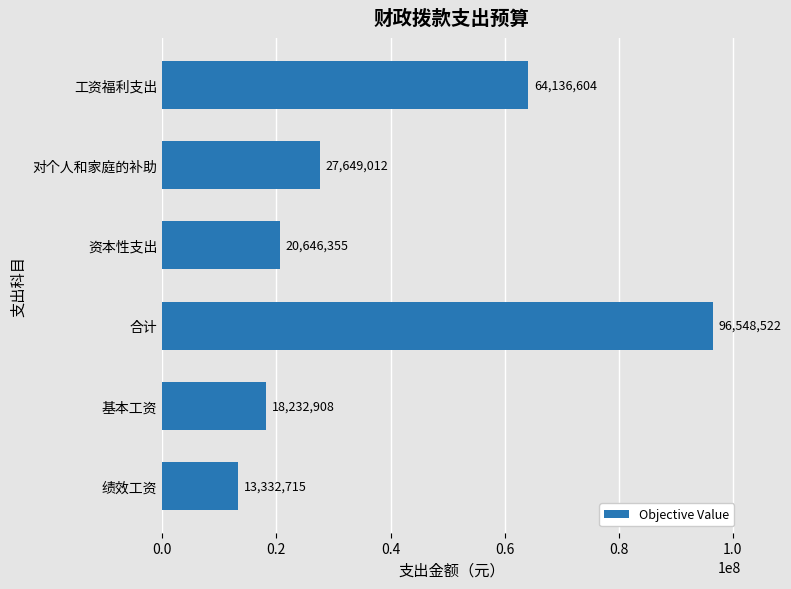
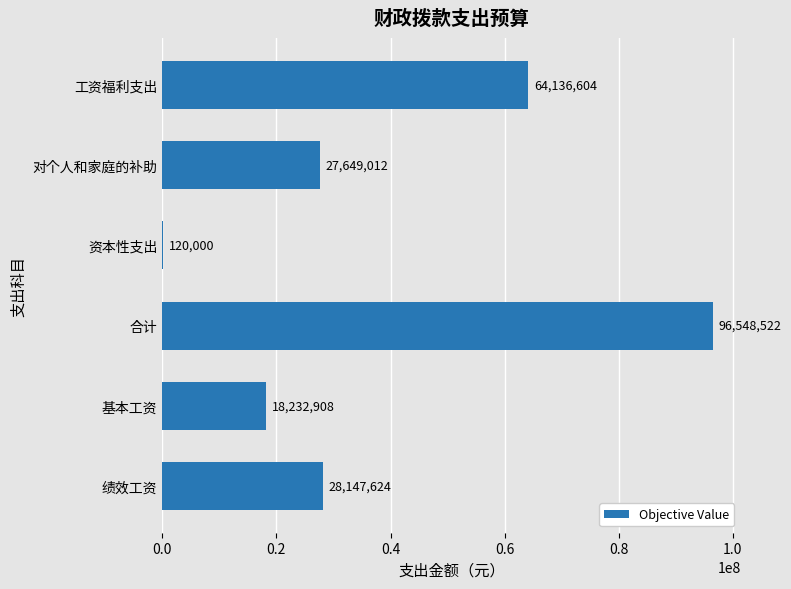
  {
    "工资福利支出": "64,136,604",
    "对个人和家庭的补助": "27,649,012",
-   "资本性支出": "20,646,355",
+   "资本性支出": "120,000",
    "合计": "96,548,522",
    "基本工资": "18,232,908",
-   "绩效工资": "13,332,715"
+   "绩效工资": "28,147,624"
  }
